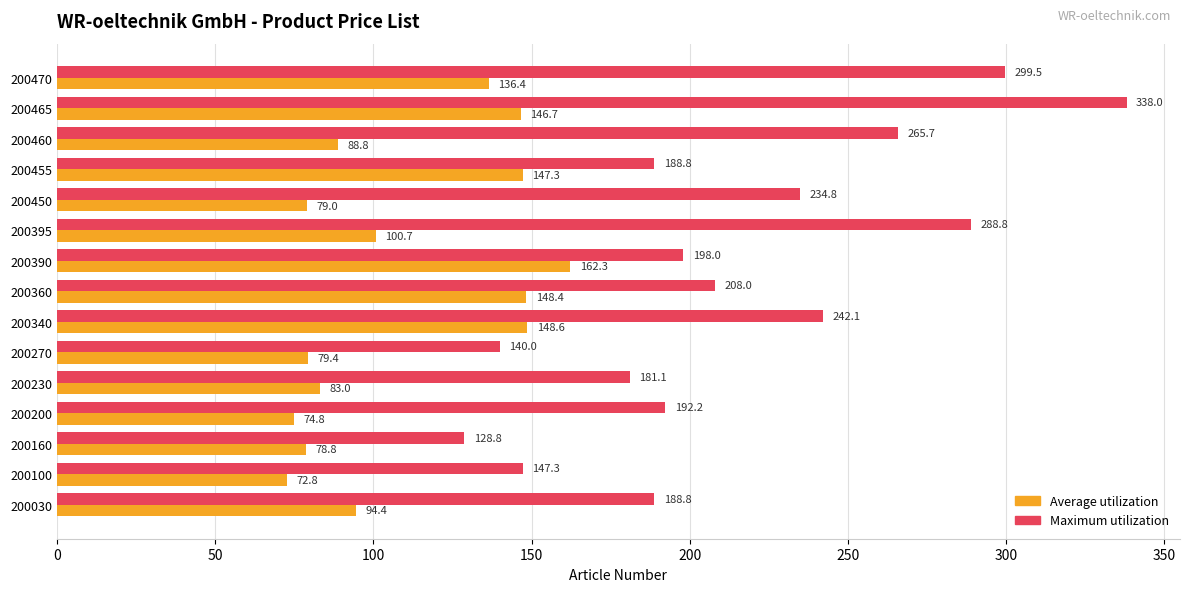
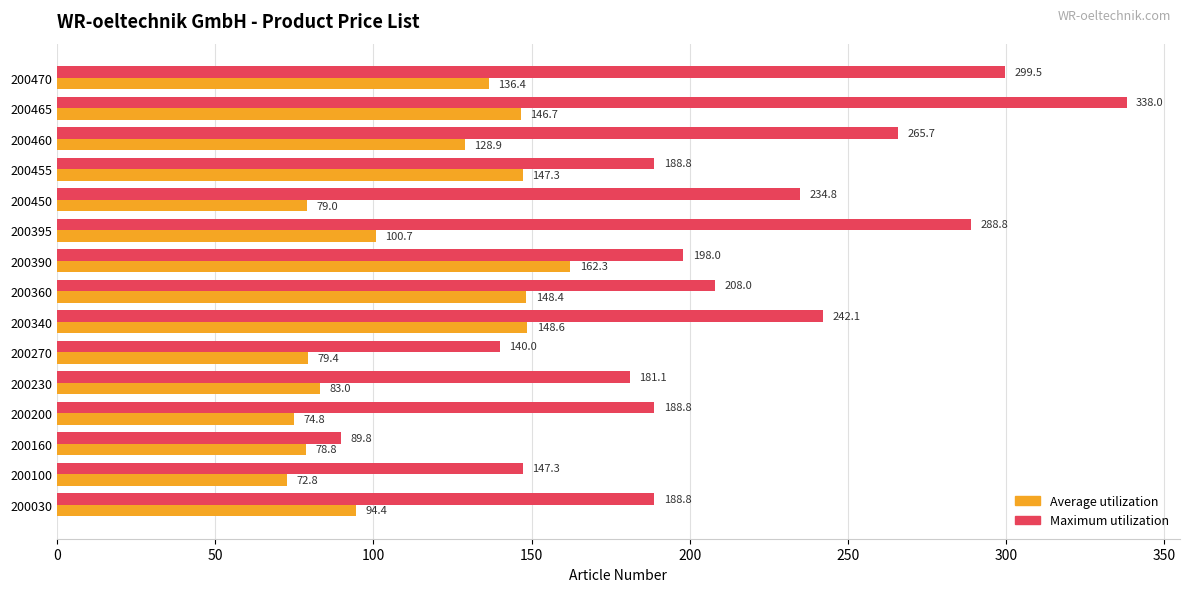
  {
    "Average utilization": {
      "200470": 136.4,
      "200465": 146.7,
-     "200460": 88.8,
+     "200460": 128.9,
      "200455": 147.3,
      "200450": 79.0,
      "200395": 100.7,
      "200390": 162.3,
      "200360": 148.4,
      "200340": 148.6,
      "200270": 79.4,
      "200230": 83.0,
      "200200": 74.8,
      "200160": 78.8,
      "200100": 72.8,
      "200030": 94.4
    },
    "Maximum utilization": {
      "200470": 299.5,
      "200465": 338.0,
      "200460": 265.7,
      "200455": 188.8,
      "200450": 234.8,
      "200395": 288.8,
      "200390": 198.0,
      "200360": 208.0,
      "200340": 242.1,
      "200270": 140.0,
      "200230": 181.1,
-     "200200": 192.2,
-     "200160": 128.8,
+     "200200": 188.8,
+     "200160": 89.8,
      "200100": 147.3,
      "200030": 188.8
    }
  }
